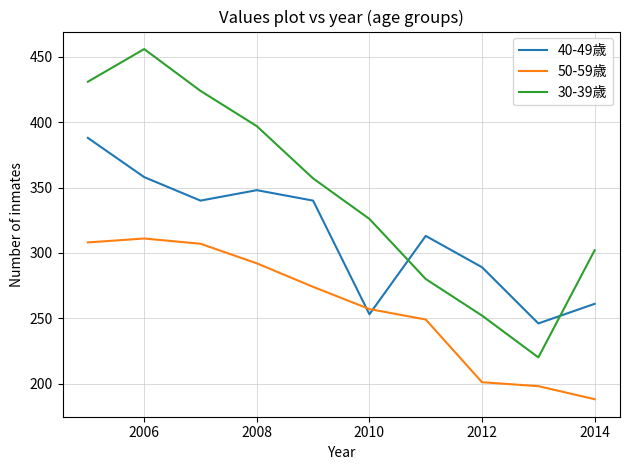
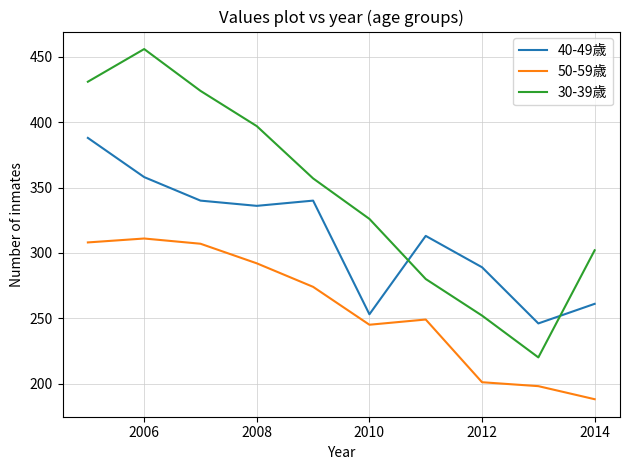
  {
    "40-49歳": {
      "2006": 358,
-     "2008": 348,
+     "2008": 336,
      "2010": 253,
      "2012": 289,
      "2014": 261
    },
    "50-59歳": {
      "2006": 311,
      "2008": 292,
-     "2010": 257,
+     "2010": 245,
      "2012": 201,
      "2014": 188
    },
    "30-39歳": {
      "2006": 456,
      "2008": 397,
      "2010": 326,
      "2012": 252,
      "2014": 302
    }
  }
